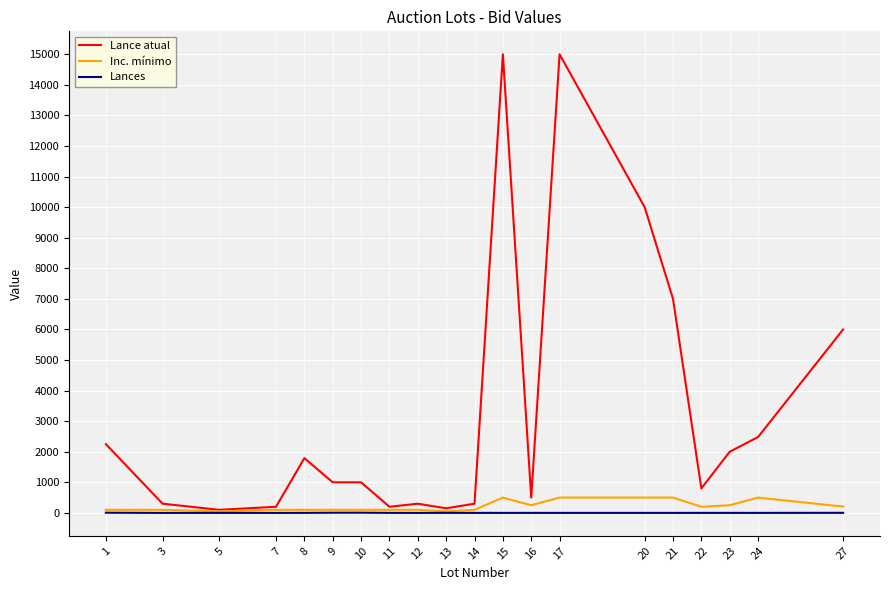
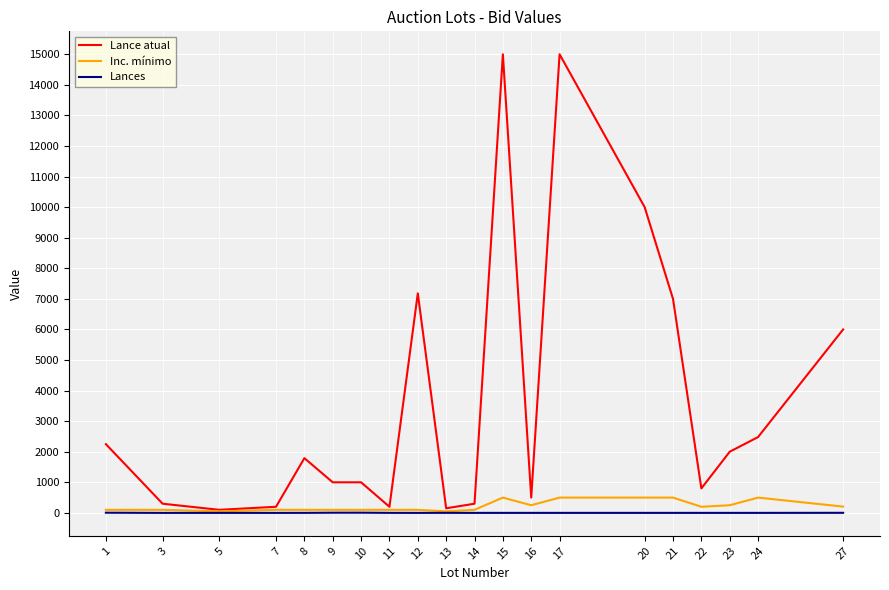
  {
    "Lance atual": {
      "1": 2200,
      "3": 300,
      "7": 200,
      "8": 1800,
      "9": 1000,
      "10": 1000,
      "11": 200,
-     "12": 300,
+     "12": 7200,
      "13": 200,
      "14": 300,
      "15": 15000,
      "16": 500,
      "17": 15000,
      "20": 10000,
      "21": 7000,
      "22": 800,
      "23": 2000,
      "24": 2500,
      "27": 6000
    },
    "Inc. mínimo": {
      "1": 100,
      "3": 100,
      "7": 100,
      "8": 100,
      "9": 100,
      "10": 100,
      "11": 100,
      "12": 100,
      "14": 100,
      "15": 500,
      "16": 300,
      "17": 500,
      "20": 500,
      "21": 500,
      "22": 200,
      "23": 300,
      "24": 500,
      "27": 200
    },
    "Lances": {
      "1": 0,
      "3": 0,
      "7": 0,
      "8": 0,
      "9": 0,
      "10": 0,
      "11": 0,
      "12": 0,
      "14": 0,
      "15": 0,
      "16": 0,
      "17": 0,
      "20": 0,
      "21": 0,
      "22": 0,
      "23": 0,
      "24": 0,
      "27": 0
    }
  }
